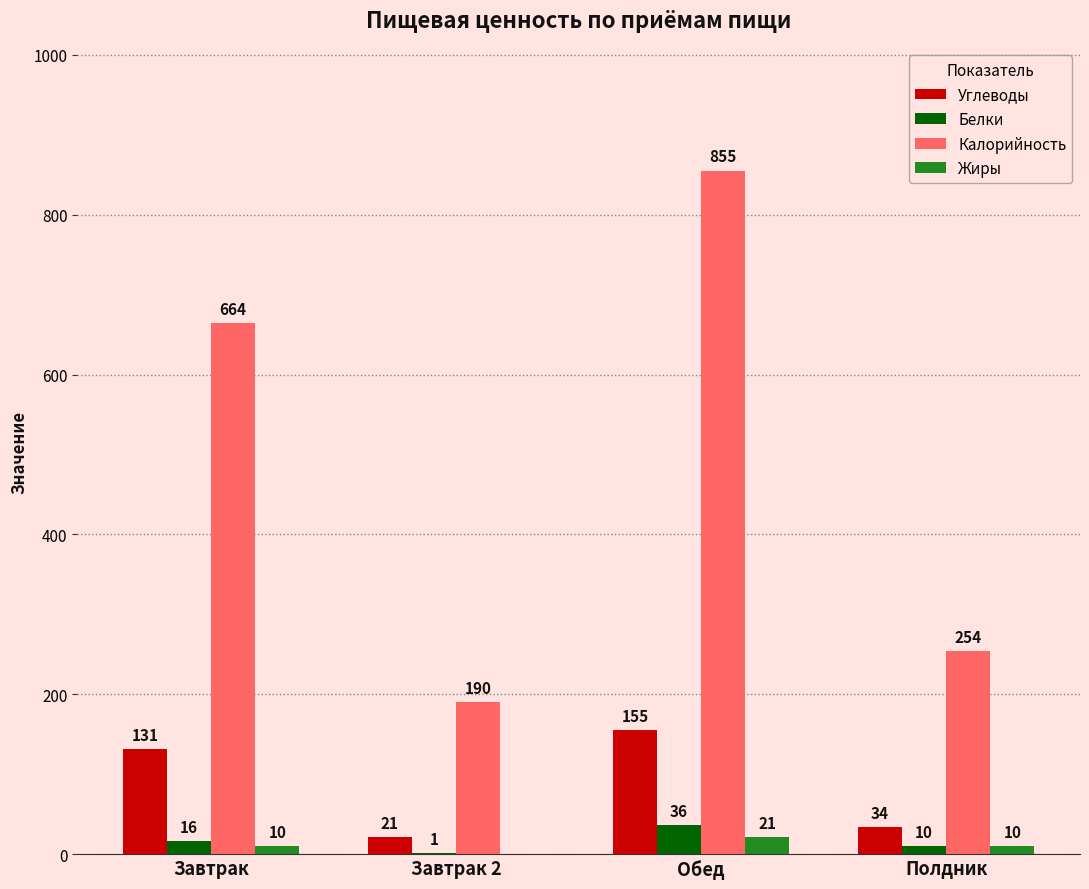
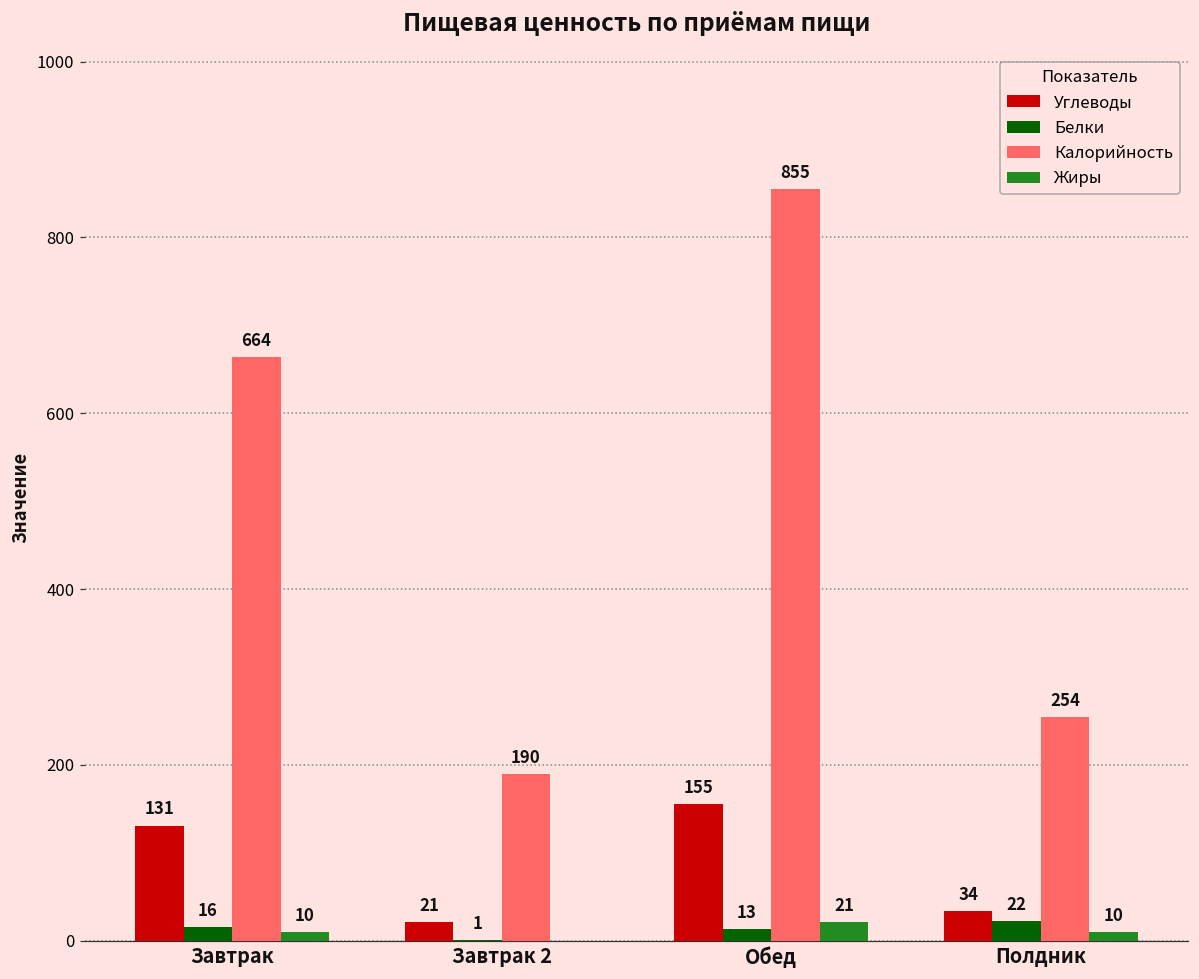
  {
    "Углеводы": {
      "Завтрак": 131,
      "Завтрак 2": 21,
      "Обед": 155,
      "Полдник": 34
    },
    "Белки": {
      "Завтрак": 16,
      "Завтрак 2": 1,
-     "Обед": 36,
-     "Полдник": 10
+     "Обед": 13,
+     "Полдник": 22
    },
    "Калорийность": {
      "Завтрак": 664,
      "Завтрак 2": 190,
      "Обед": 855,
      "Полдник": 254
    },
    "Жиры": {
      "Завтрак": 10,
      "Обед": 21,
      "Полдник": 10
    }
  }
